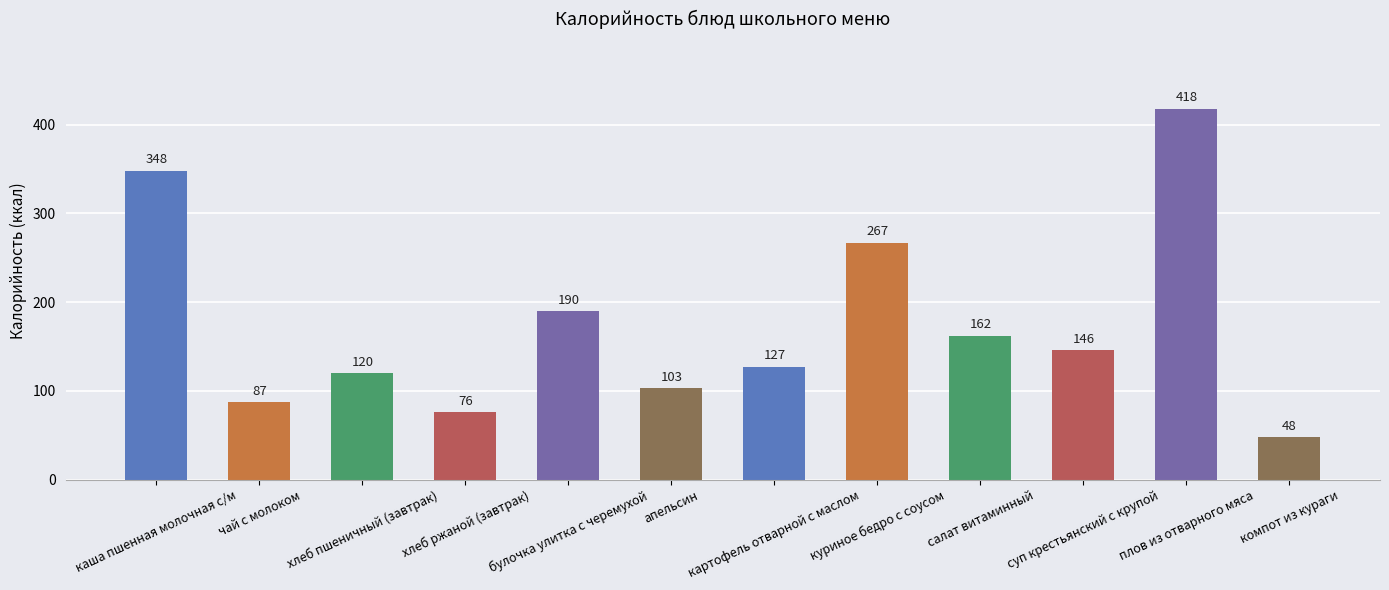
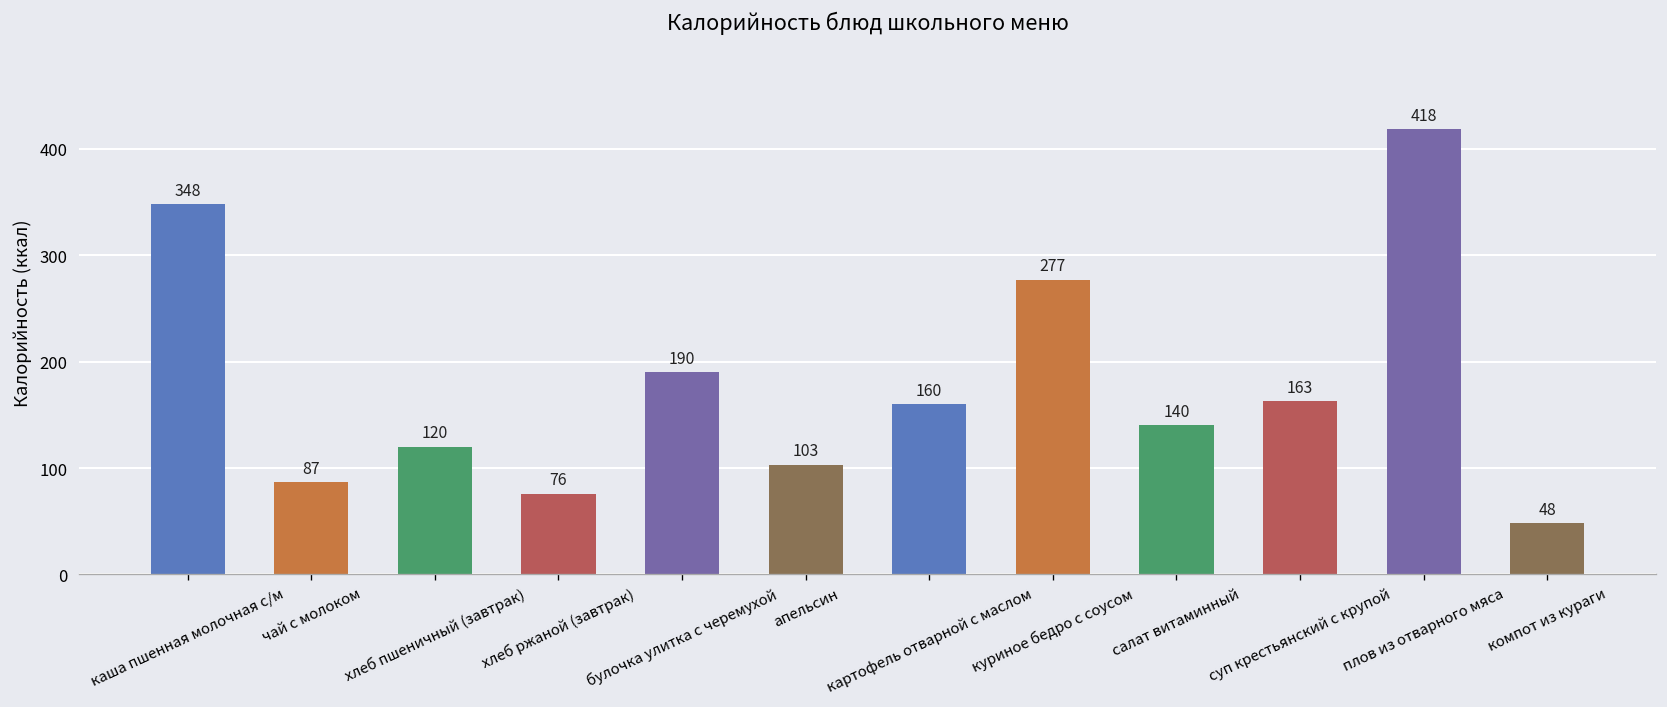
  {
    "каша пшенная молочная с/м": 348,
    "чай с молоком": 87,
    "хлеб пшеничный (завтрак)": 120,
    "хлеб ржаной (завтрак)": 76,
    "булочка улитка с черемухой": 190,
    "апельсин": 103,
-   "картофель отварной с маслом": 127,
-   "куриное бедро с соусом": 267,
-   "салат витаминный": 162,
-   "суп крестьянский с крупой": 146,
+   "картофель отварной с маслом": 160,
+   "куриное бедро с соусом": 277,
+   "салат витаминный": 140,
+   "суп крестьянский с крупой": 163,
    "плов из отварного мяса": 418,
    "компот из кураги": 48
  }
